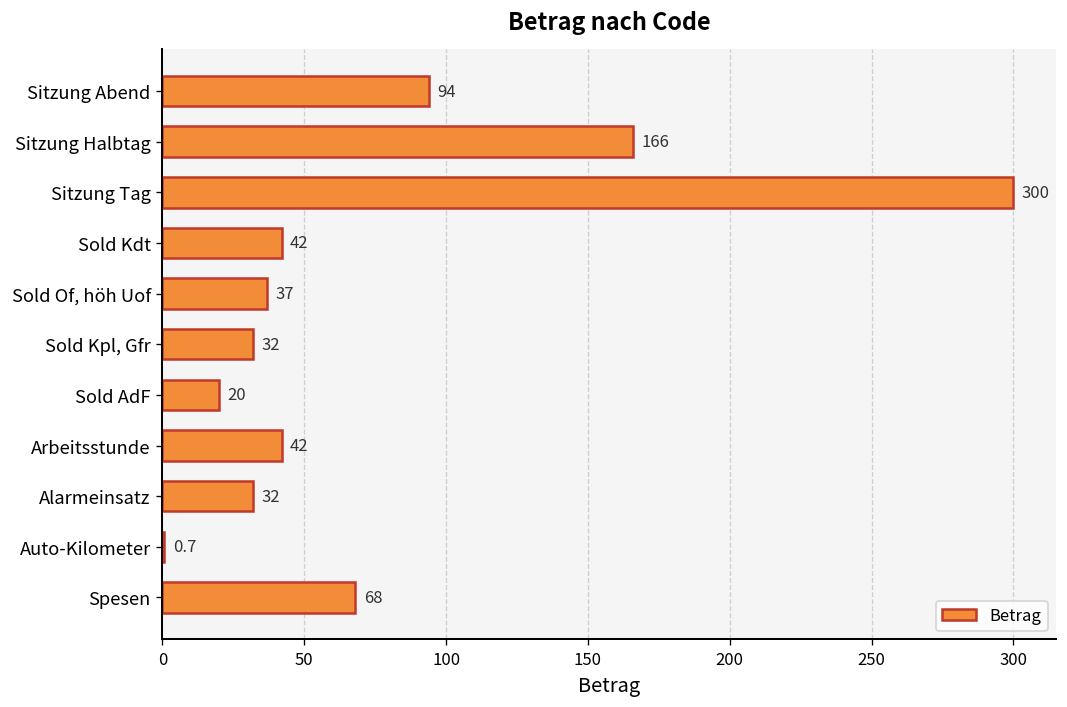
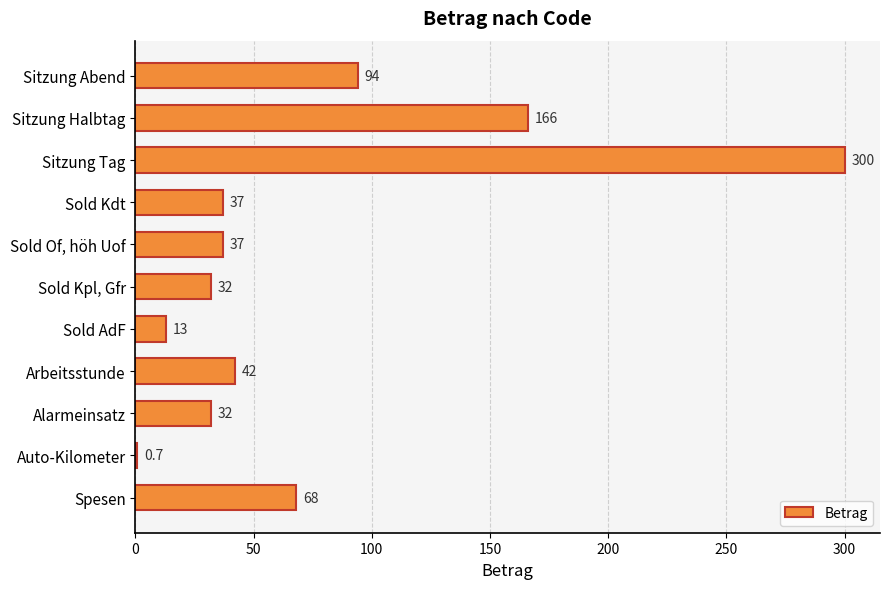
  {
    "Sitzung Abend": 94,
    "Sitzung Halbtag": 166,
    "Sitzung Tag": 300,
-   "Sold Kdt": 42,
+   "Sold Kdt": 37,
    "Sold Of, höh Uof": 37,
    "Sold Kpl, Gfr": 32,
-   "Sold AdF": 20,
+   "Sold AdF": 13,
    "Arbeitsstunde": 42,
    "Alarmeinsatz": 32,
    "Auto-Kilometer": 0.7,
    "Spesen": 68
  }
